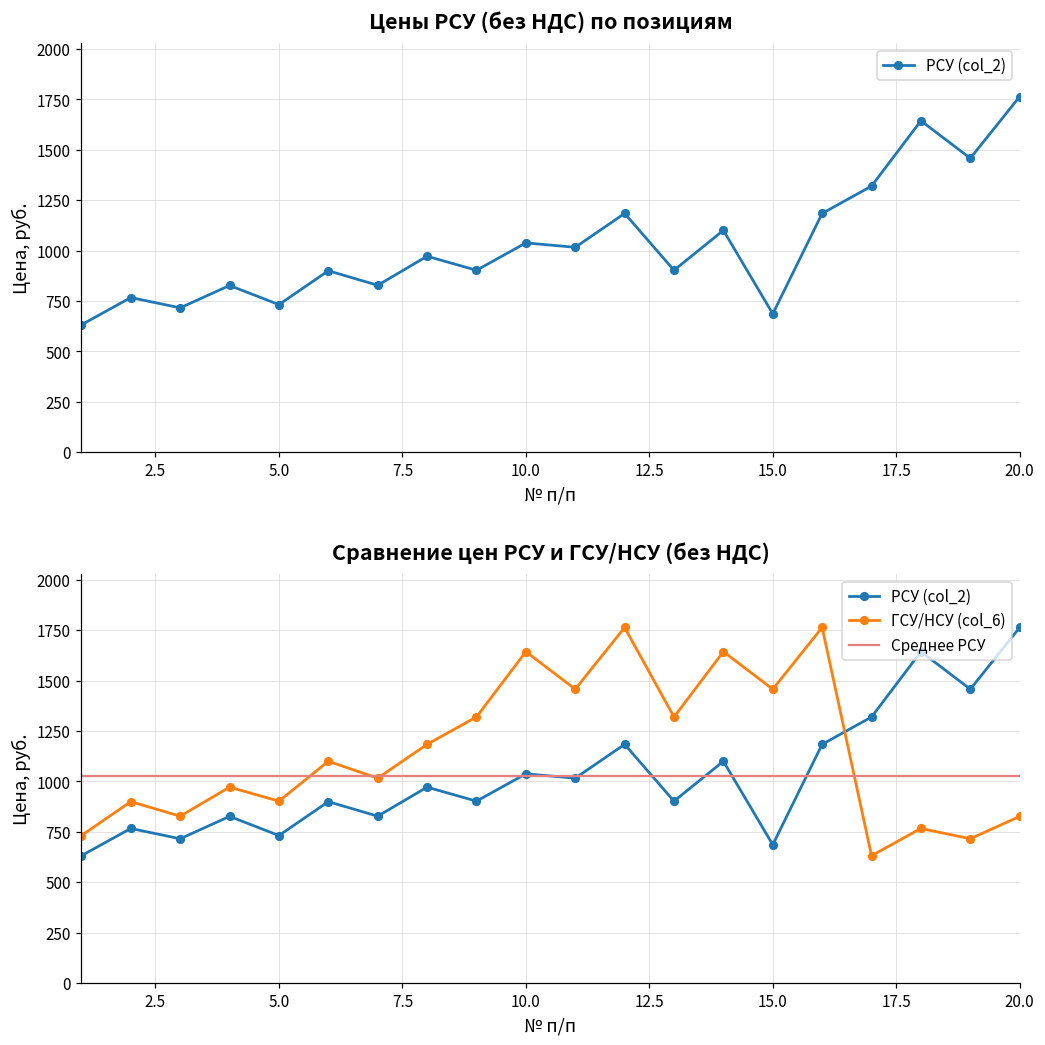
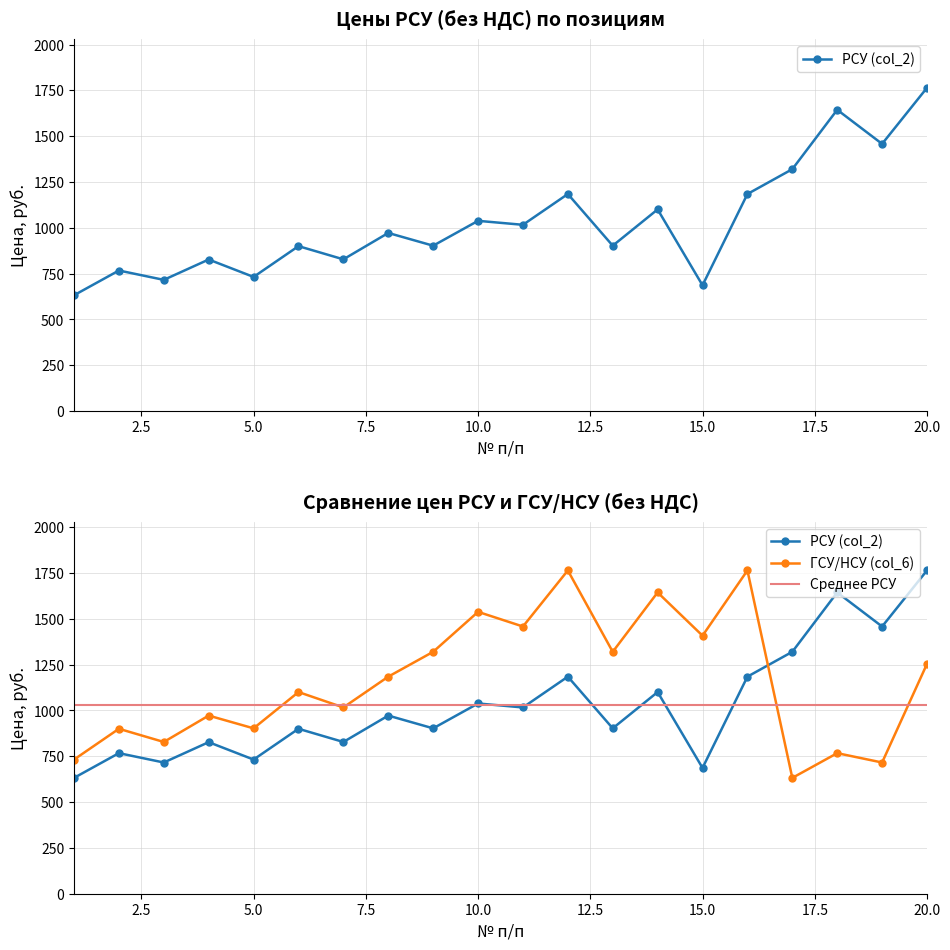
  {
    "Цены РСУ (без НДС) по позициям": {
      "5.0": 730,
      "10.0": 1040,
      "15.0": 690,
      "20.0": 1760
    },
    "Сравнение цен РСУ и ГСУ/НСУ (без НДС)": {
      "РСУ (col_2)": {
        "5.0": 730,
        "10.0": 1040,
        "15.0": 690,
        "20.0": 1760
      },
      "ГСУ/НСУ (col_6)": {
        "5.0": 900,
-       "10.0": 1640,
-       "15.0": 1460,
-       "20.0": 830
+       "10.0": 1540,
+       "15.0": 1410,
+       "20.0": 1250
      }
    }
  }
